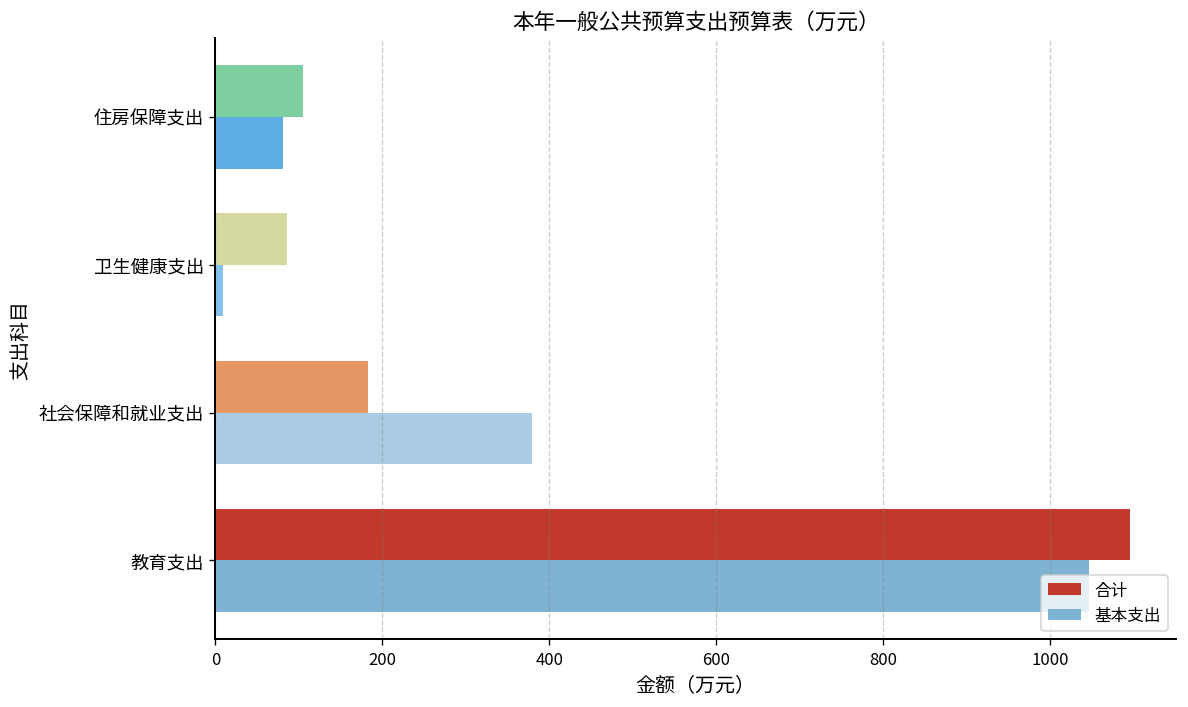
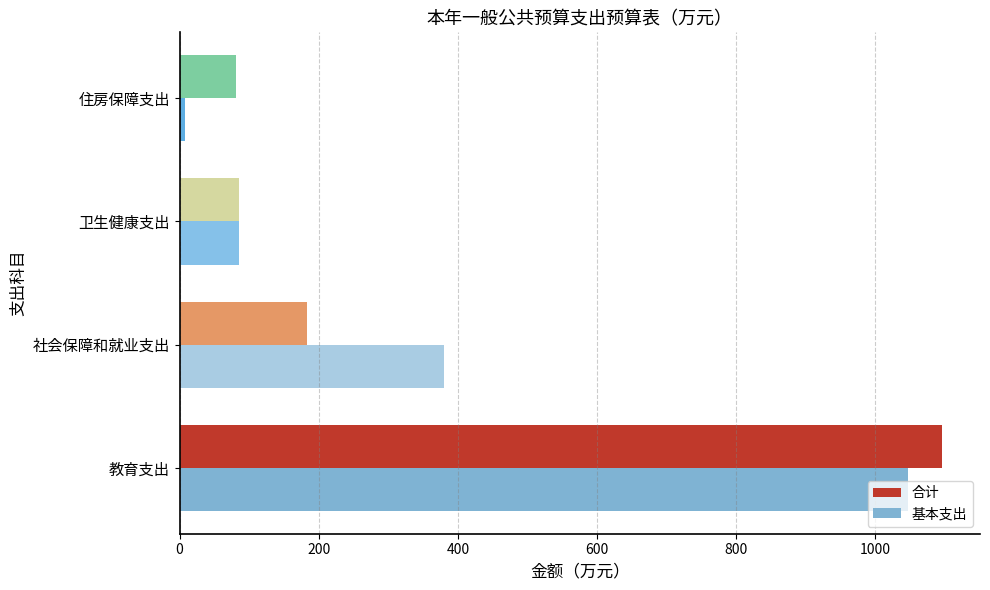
  {
    "合计": {
-     "住房保障支出": 100,
+     "住房保障支出": 80,
      "卫生健康支出": 90,
      "社会保障和就业支出": 180,
      "教育支出": 1100
    },
    "基本支出": {
-     "住房保障支出": 80,
-     "卫生健康支出": 10,
+     "住房保障支出": 10,
+     "卫生健康支出": 90,
      "社会保障和就业支出": 380
    }
  }
